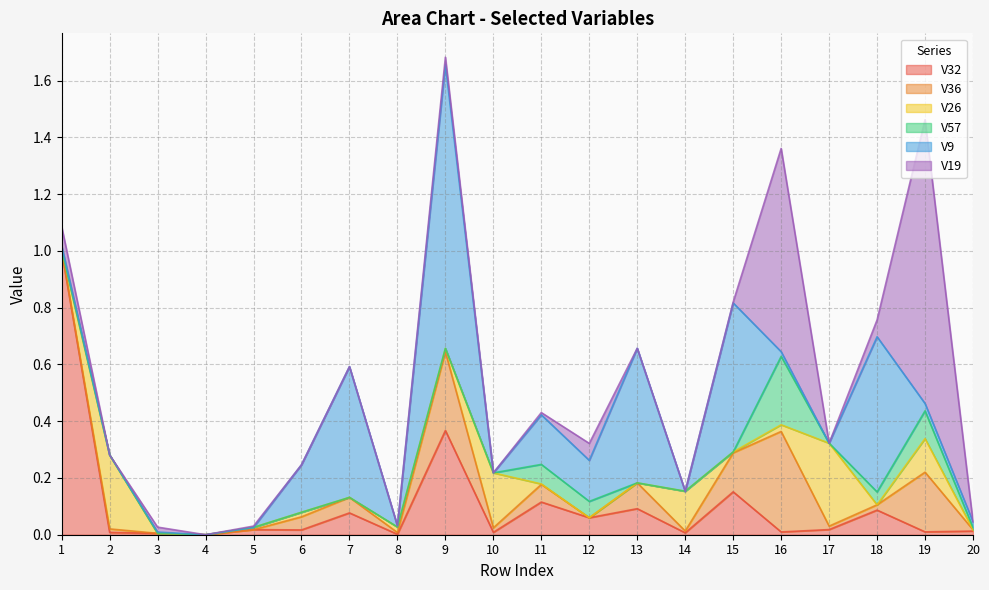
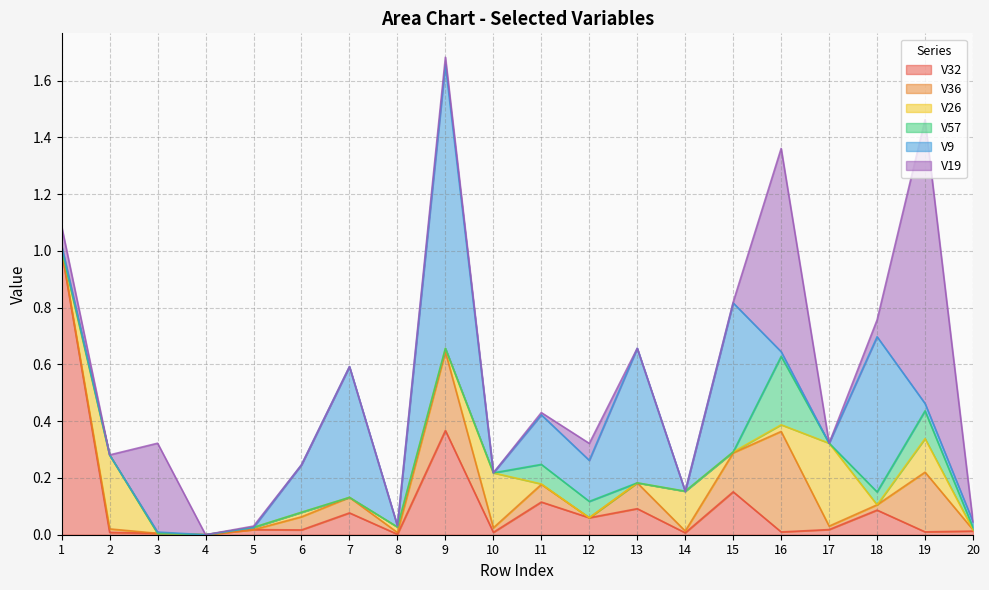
  {
    "V57": {
      "11": 0.07,
      "12": 0.06,
      "16": 0.24,
      "18": 0.05,
      "19": 0.10
    },
    "V9": {
      "1": 0.01,
      "9": 1.00,
      "12": 0.14,
      "16": 0.02,
      "18": 0.55,
      "19": 0.03
    },
    "V19": {
      "1": 0.07,
-     "3": 0.02,
+     "3": 0.31,
      "9": 0.03,
      "12": 0.06,
      "16": 0.72,
      "18": 0.06
    }
  }
